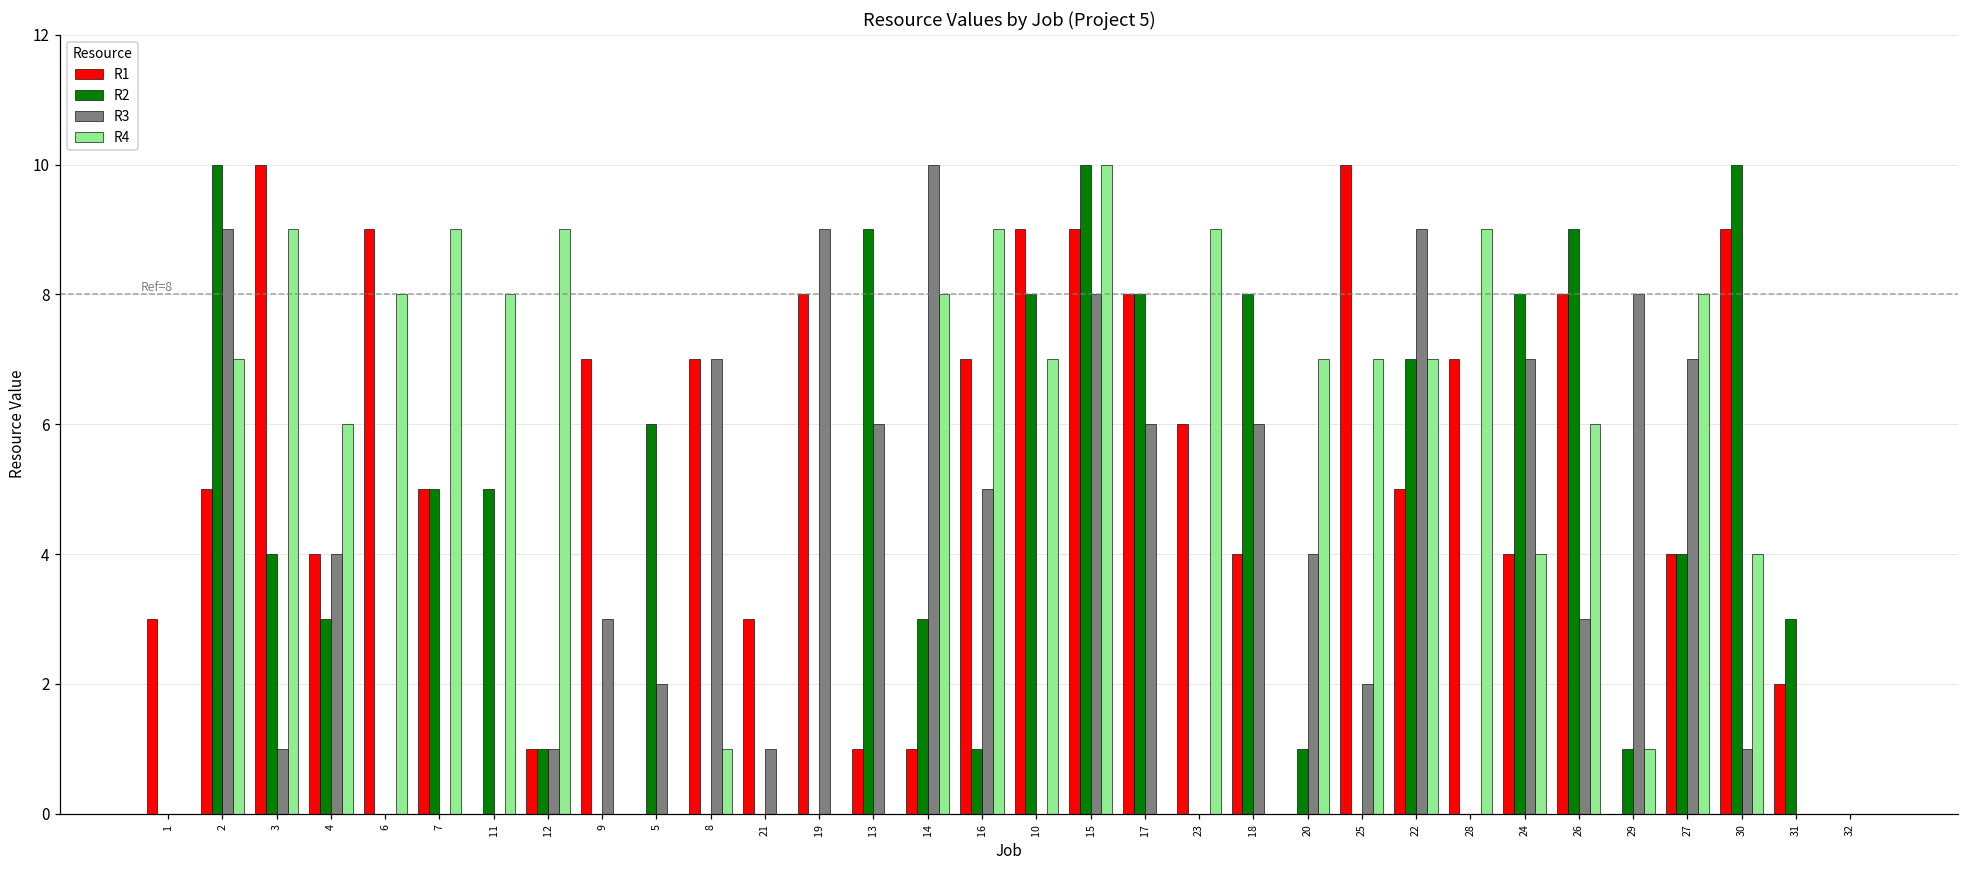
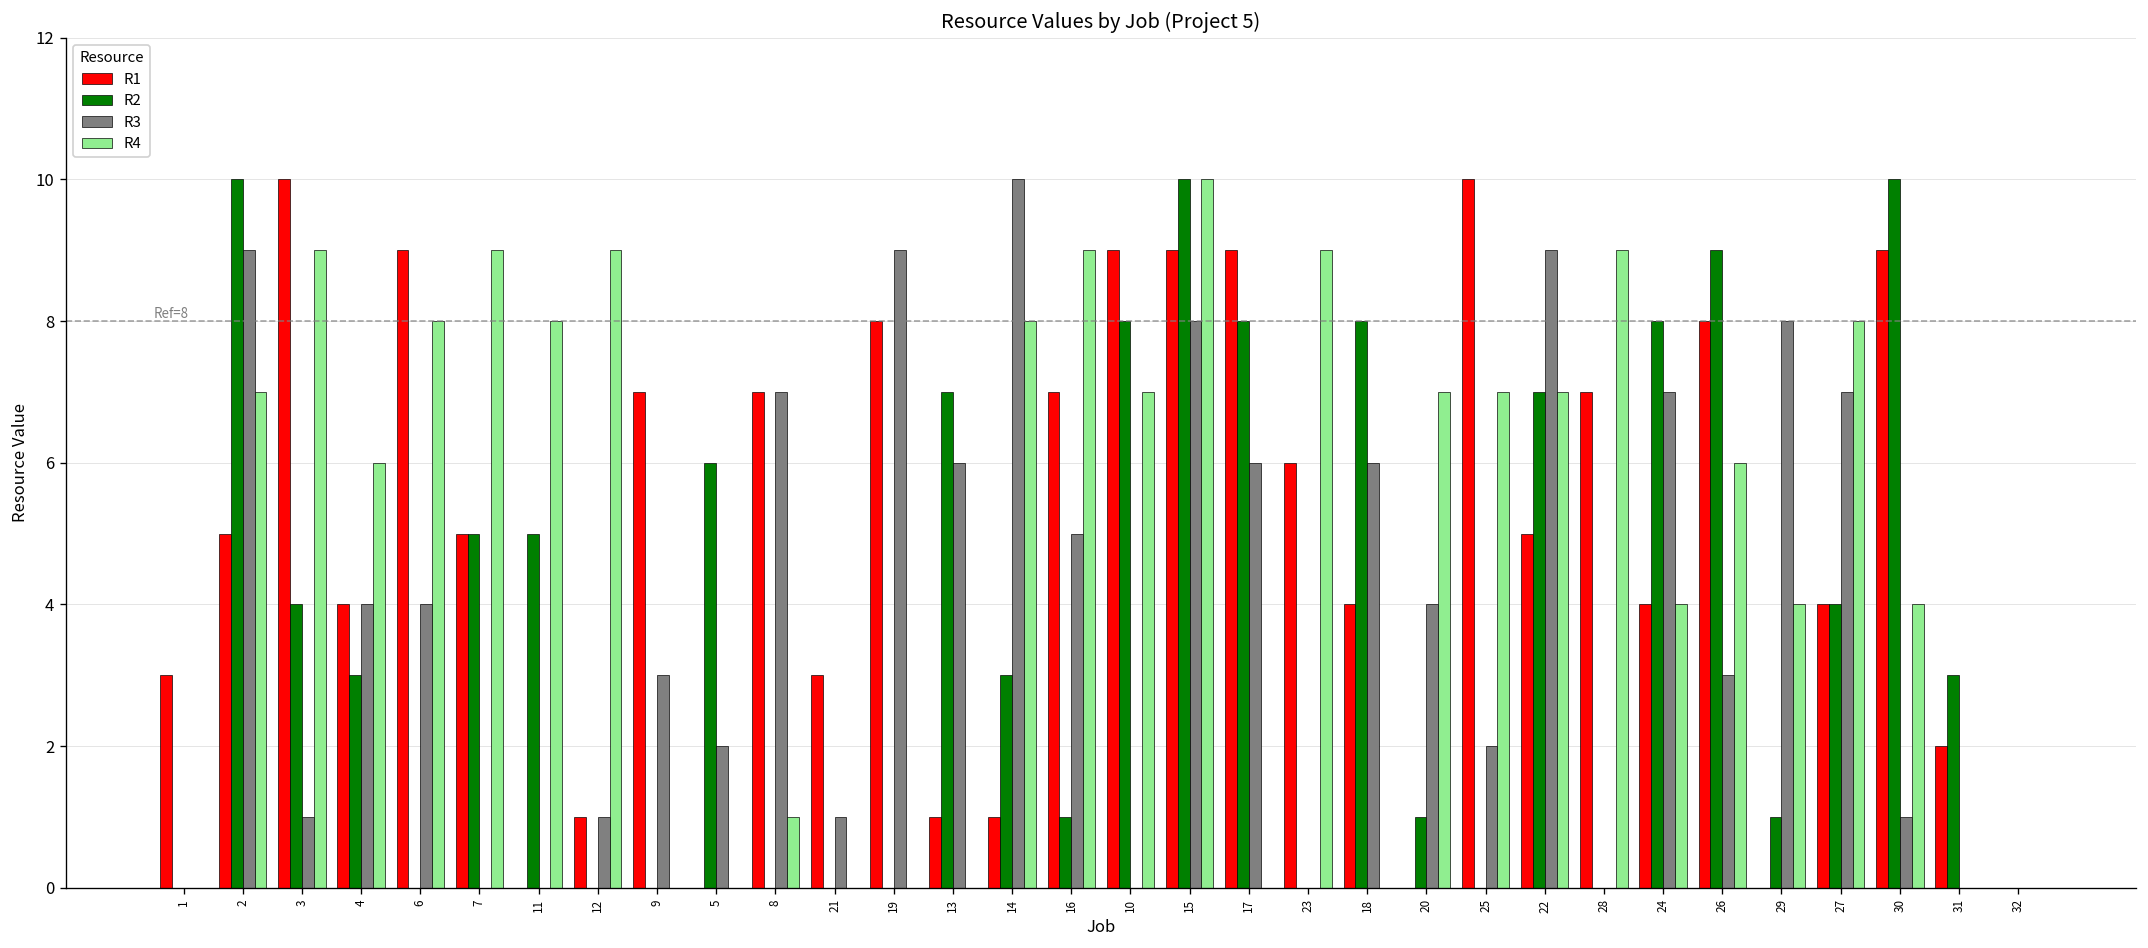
  {
    "R1": {
      "1": 3,
      "2": 5,
      "3": 10,
      "4": 4,
      "6": 9,
      "7": 5,
      "11": 0,
      "12": 1,
      "9": 7,
      "5": 0,
      "8": 7,
      "21": 3,
      "19": 8,
      "13": 1,
      "14": 1,
      "16": 7,
      "10": 9,
      "15": 9,
-     "17": 8,
+     "17": 9,
      "23": 6,
      "18": 4,
      "20": 0,
      "25": 10,
      "22": 5,
      "28": 7,
      "24": 4,
      "26": 8,
      "29": 0,
      "27": 4,
      "30": 9,
      "31": 2,
      "32": 0
    },
    "R2": {
      "1": 0,
      "2": 10,
      "3": 4,
      "4": 3,
      "6": 0,
      "7": 5,
      "11": 5,
-     "12": 1,
+     "12": 0,
      "9": 0,
      "5": 6,
      "8": 0,
      "21": 0,
      "19": 0,
-     "13": 9,
+     "13": 7,
      "14": 3,
      "16": 1,
      "10": 8,
      "15": 10,
      "17": 8,
      "23": 0,
      "18": 8,
      "20": 1,
      "25": 0,
      "22": 7,
      "28": 0,
      "24": 8,
      "26": 9,
      "29": 1,
      "27": 4,
      "30": 10,
      "31": 3,
      "32": 0
    },
    "R3": {
      "1": 0,
      "2": 9,
      "3": 1,
      "4": 4,
-     "6": 0,
+     "6": 4,
      "7": 0,
      "11": 0,
      "12": 1,
      "9": 3,
      "5": 2,
      "8": 7,
      "21": 1,
      "19": 9,
      "13": 6,
      "14": 10,
      "16": 5,
      "10": 0,
      "15": 8,
      "17": 6,
      "23": 0,
      "18": 6,
      "20": 4,
      "25": 2,
      "22": 9,
      "28": 0,
      "24": 7,
      "26": 3,
      "29": 8,
      "27": 7,
      "30": 1,
      "31": 0,
      "32": 0
    },
    "R4": {
      "1": 0,
      "2": 7,
      "3": 9,
      "4": 6,
      "6": 8,
      "7": 9,
      "11": 8,
      "12": 9,
      "9": 0,
      "5": 0,
      "8": 1,
      "21": 0,
      "19": 0,
      "13": 0,
      "14": 8,
      "16": 9,
      "10": 7,
      "15": 10,
      "17": 0,
      "23": 9,
      "18": 0,
      "20": 7,
      "25": 7,
      "22": 7,
      "28": 9,
      "24": 4,
      "26": 6,
-     "29": 1,
+     "29": 4,
      "27": 8,
      "30": 4,
      "31": 0,
      "32": 0
    }
  }
